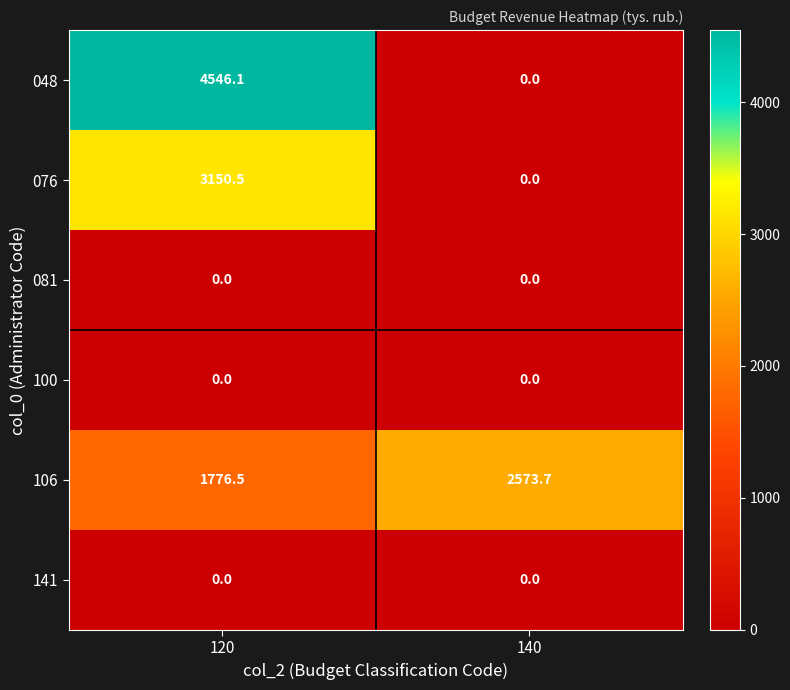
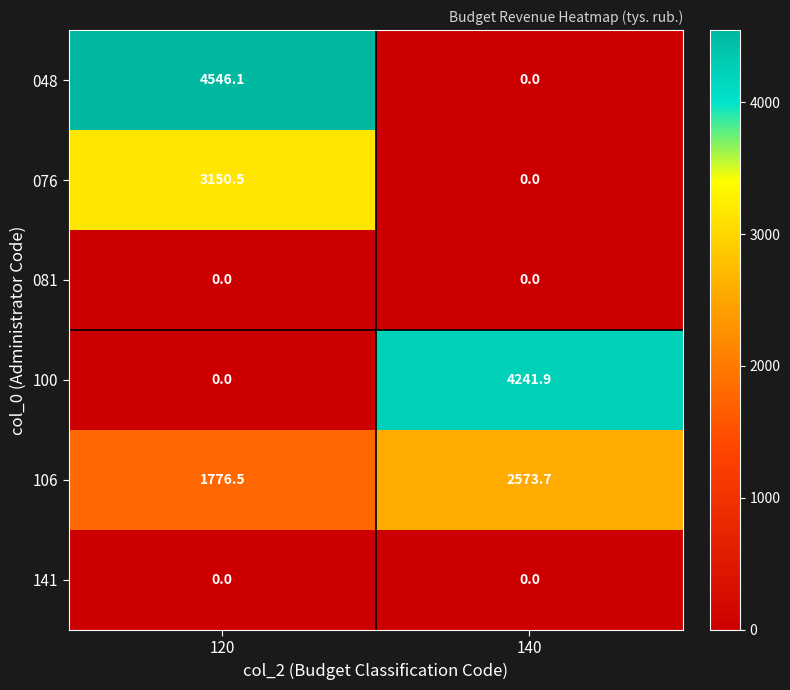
  {
    "048": {
      "120": 4546.1,
      "140": 0.0
    },
    "076": {
      "120": 3150.5,
      "140": 0.0
    },
    "081": {
      "120": 0.0,
      "140": 0.0
    },
    "100": {
      "120": 0.0,
-     "140": 0.0
+     "140": 4241.9
    },
    "106": {
      "120": 1776.5,
      "140": 2573.7
    },
    "141": {
      "120": 0.0,
      "140": 0.0
    }
  }
